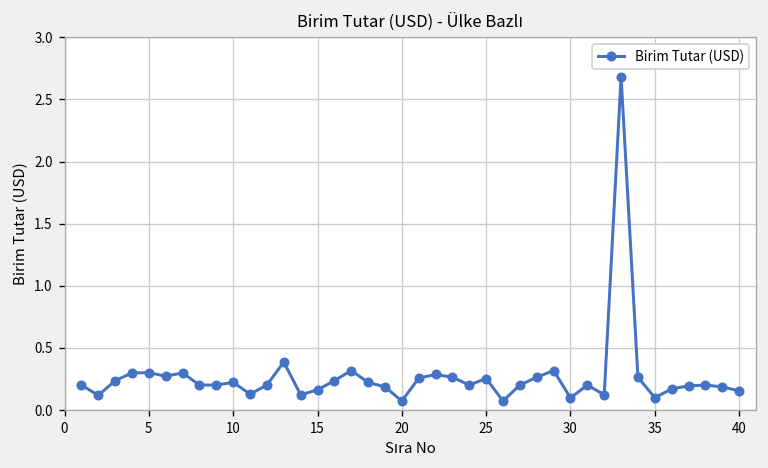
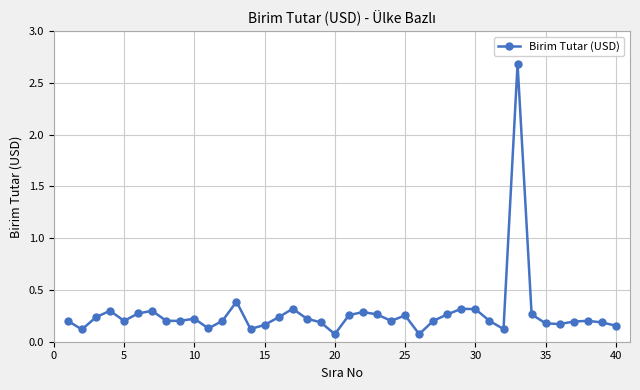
  {
-   "5": 0.30,
+   "5": 0.20,
    "10": 0.22,
    "15": 0.16,
    "20": 0.07,
    "25": 0.25,
-   "30": 0.10,
-   "35": 0.10,
+   "30": 0.31,
+   "35": 0.18,
    "40": 0.15
  }
